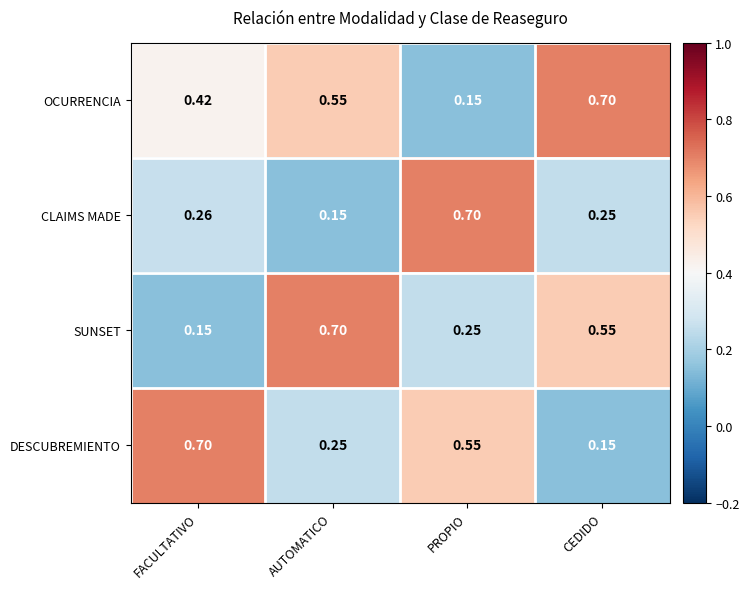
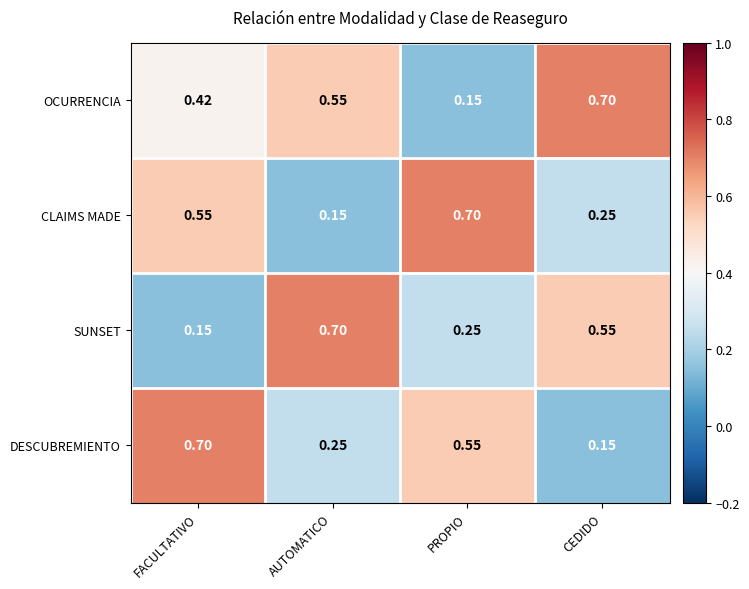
  {
    "OCURRENCIA": {
      "FACULTATIVO": 0.42,
      "AUTOMATICO": 0.55,
      "PROPIO": 0.15,
      "CEDIDO": 0.70
    },
    "CLAIMS MADE": {
-     "FACULTATIVO": 0.26,
+     "FACULTATIVO": 0.55,
      "AUTOMATICO": 0.15,
      "PROPIO": 0.70,
      "CEDIDO": 0.25
    },
    "SUNSET": {
      "FACULTATIVO": 0.15,
      "AUTOMATICO": 0.70,
      "PROPIO": 0.25,
      "CEDIDO": 0.55
    },
    "DESCUBREMIENTO": {
      "FACULTATIVO": 0.70,
      "AUTOMATICO": 0.25,
      "PROPIO": 0.55,
      "CEDIDO": 0.15
    }
  }
